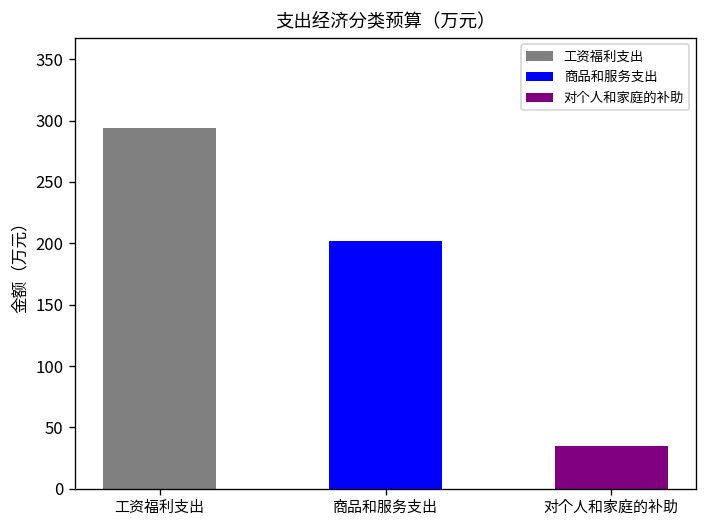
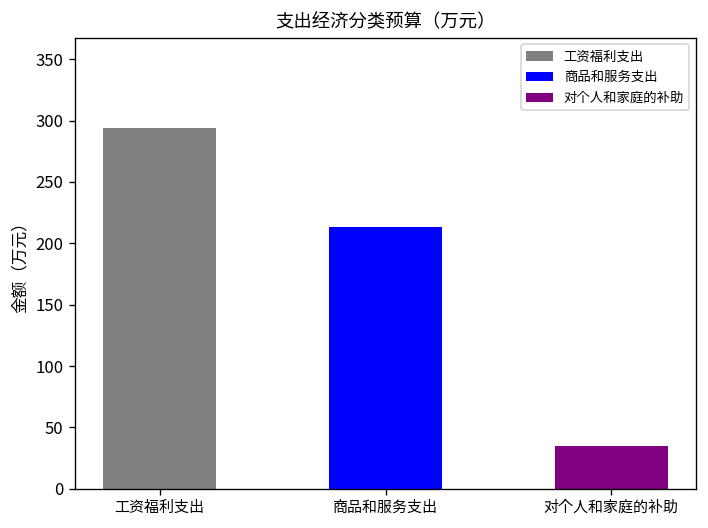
  {
    "工资福利支出": 294,
-   "商品和服务支出": 202,
+   "商品和服务支出": 213,
    "对个人和家庭的补助": 34
  }
